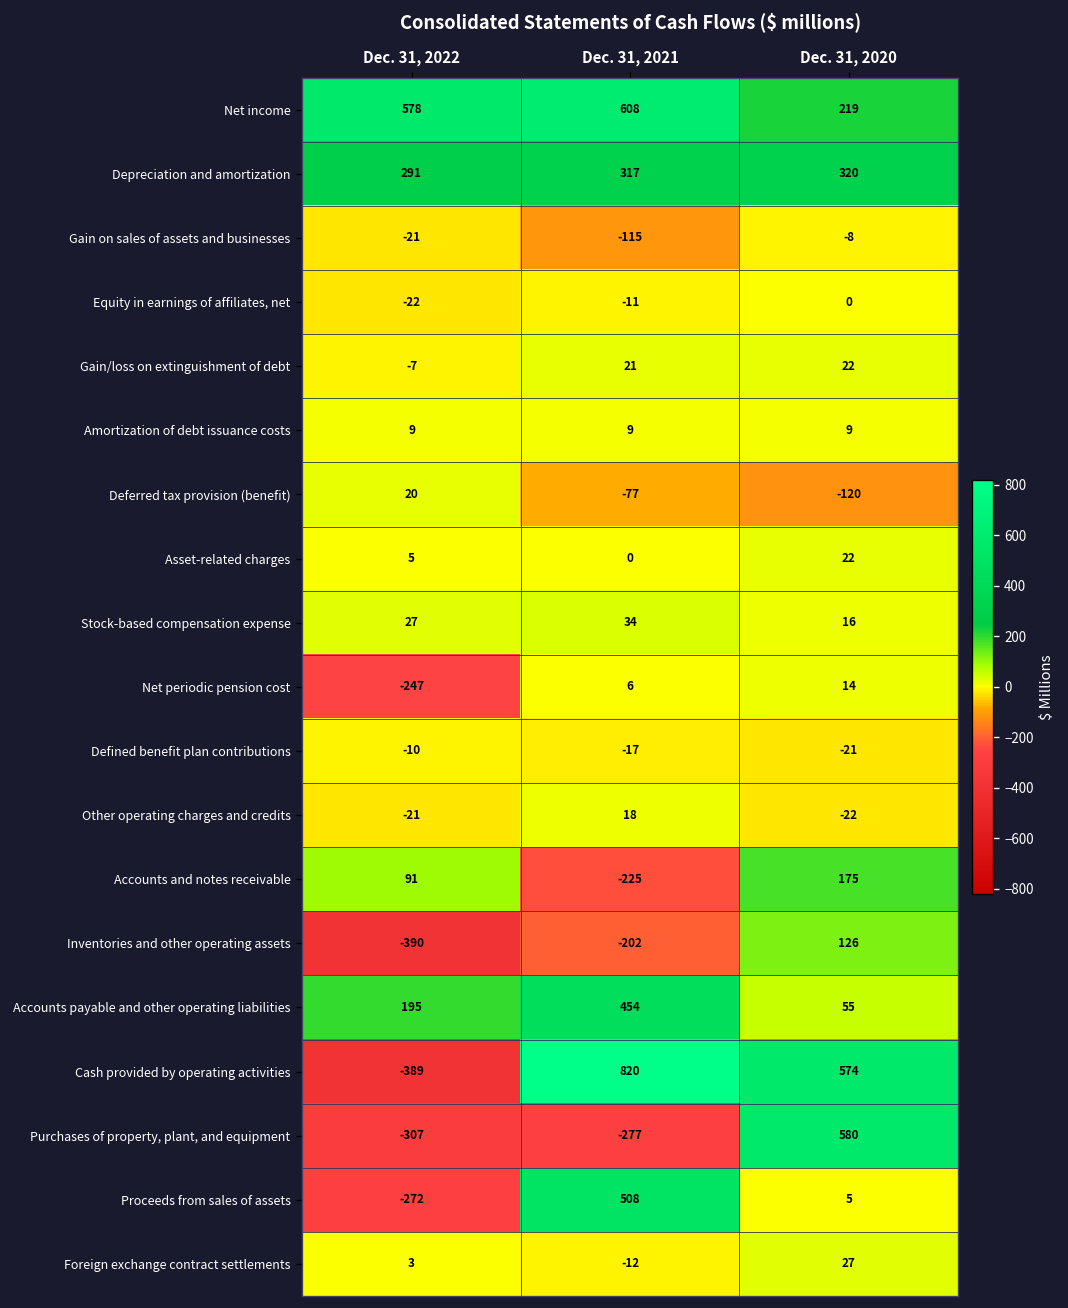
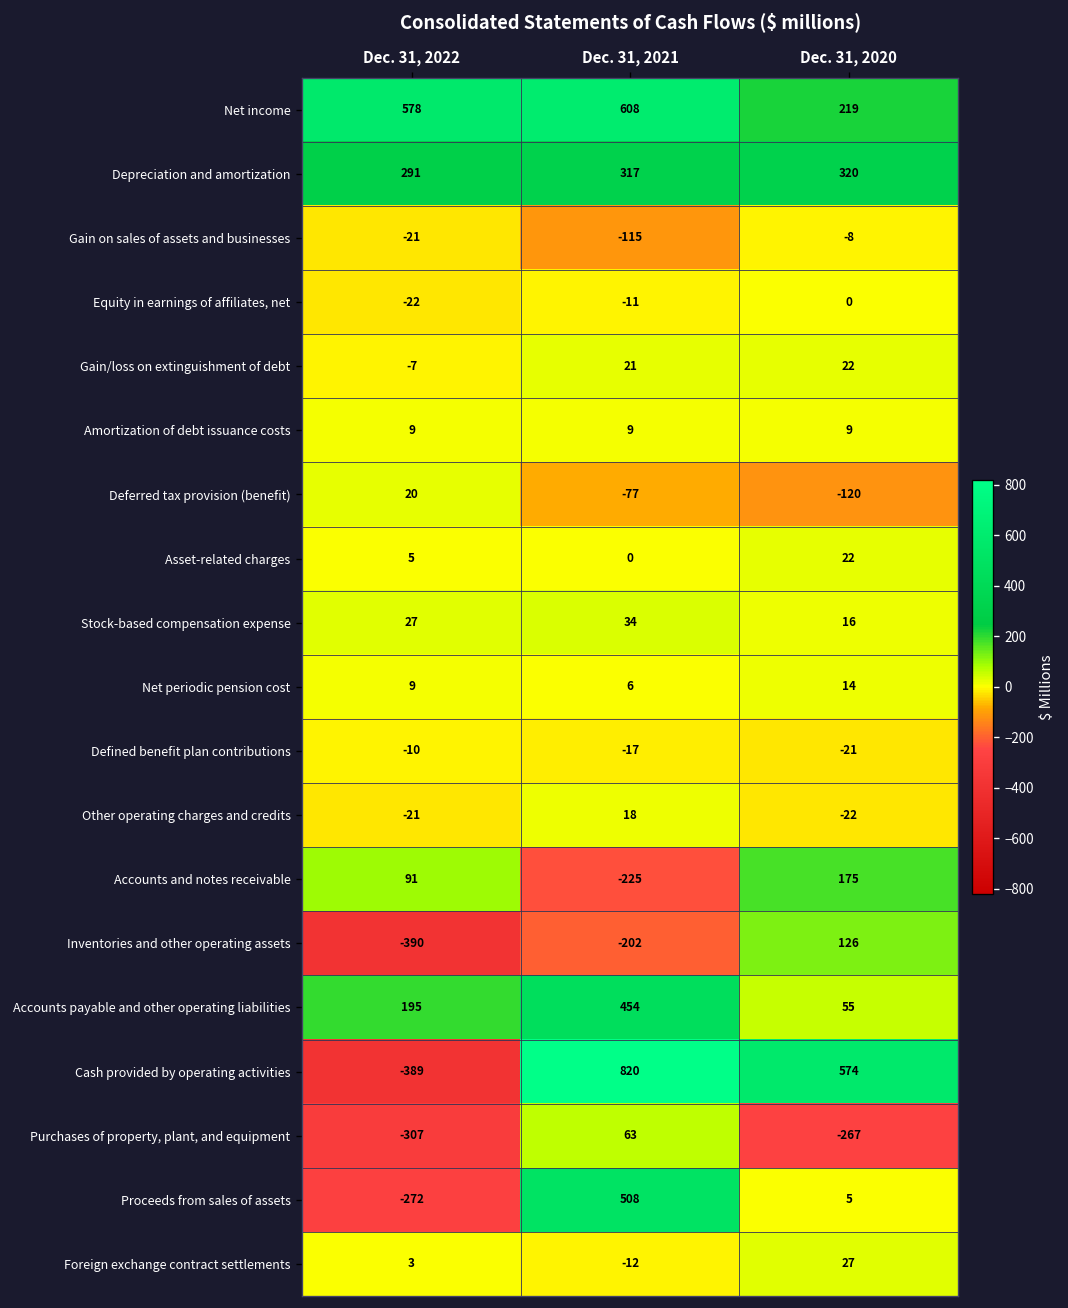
  {
    "Net income": {
      "Dec. 31, 2022": 578,
      "Dec. 31, 2021": 608,
      "Dec. 31, 2020": 219
    },
    "Depreciation and amortization": {
      "Dec. 31, 2022": 291,
      "Dec. 31, 2021": 317,
      "Dec. 31, 2020": 320
    },
    "Gain on sales of assets and businesses": {
      "Dec. 31, 2022": -21,
      "Dec. 31, 2021": -115,
      "Dec. 31, 2020": -8
    },
    "Equity in earnings of affiliates, net": {
      "Dec. 31, 2022": -22,
      "Dec. 31, 2021": -11,
      "Dec. 31, 2020": 0
    },
    "Gain/loss on extinguishment of debt": {
      "Dec. 31, 2022": -7,
      "Dec. 31, 2021": 21,
      "Dec. 31, 2020": 22
    },
    "Amortization of debt issuance costs": {
      "Dec. 31, 2022": 9,
      "Dec. 31, 2021": 9,
      "Dec. 31, 2020": 9
    },
    "Deferred tax provision (benefit)": {
      "Dec. 31, 2022": 20,
      "Dec. 31, 2021": -77,
      "Dec. 31, 2020": -120
    },
    "Asset-related charges": {
      "Dec. 31, 2022": 5,
      "Dec. 31, 2021": 0,
      "Dec. 31, 2020": 22
    },
    "Stock-based compensation expense": {
      "Dec. 31, 2022": 27,
      "Dec. 31, 2021": 34,
      "Dec. 31, 2020": 16
    },
    "Net periodic pension cost": {
-     "Dec. 31, 2022": -247,
+     "Dec. 31, 2022": 9,
      "Dec. 31, 2021": 6,
      "Dec. 31, 2020": 14
    },
    "Defined benefit plan contributions": {
      "Dec. 31, 2022": -10,
      "Dec. 31, 2021": -17,
      "Dec. 31, 2020": -21
    },
    "Other operating charges and credits": {
      "Dec. 31, 2022": -21,
      "Dec. 31, 2021": 18,
      "Dec. 31, 2020": -22
    },
    "Accounts and notes receivable": {
      "Dec. 31, 2022": 91,
      "Dec. 31, 2021": -225,
      "Dec. 31, 2020": 175
    },
    "Inventories and other operating assets": {
      "Dec. 31, 2022": -390,
      "Dec. 31, 2021": -202,
      "Dec. 31, 2020": 126
    },
    "Accounts payable and other operating liabilities": {
      "Dec. 31, 2022": 195,
      "Dec. 31, 2021": 454,
      "Dec. 31, 2020": 55
    },
    "Cash provided by operating activities": {
      "Dec. 31, 2022": -389,
      "Dec. 31, 2021": 820,
      "Dec. 31, 2020": 574
    },
    "Purchases of property, plant, and equipment": {
      "Dec. 31, 2022": -307,
-     "Dec. 31, 2021": -277,
-     "Dec. 31, 2020": 580
+     "Dec. 31, 2021": 63,
+     "Dec. 31, 2020": -267
    },
    "Proceeds from sales of assets": {
      "Dec. 31, 2022": -272,
      "Dec. 31, 2021": 508,
      "Dec. 31, 2020": 5
    },
    "Foreign exchange contract settlements": {
      "Dec. 31, 2022": 3,
      "Dec. 31, 2021": -12,
      "Dec. 31, 2020": 27
    }
  }
